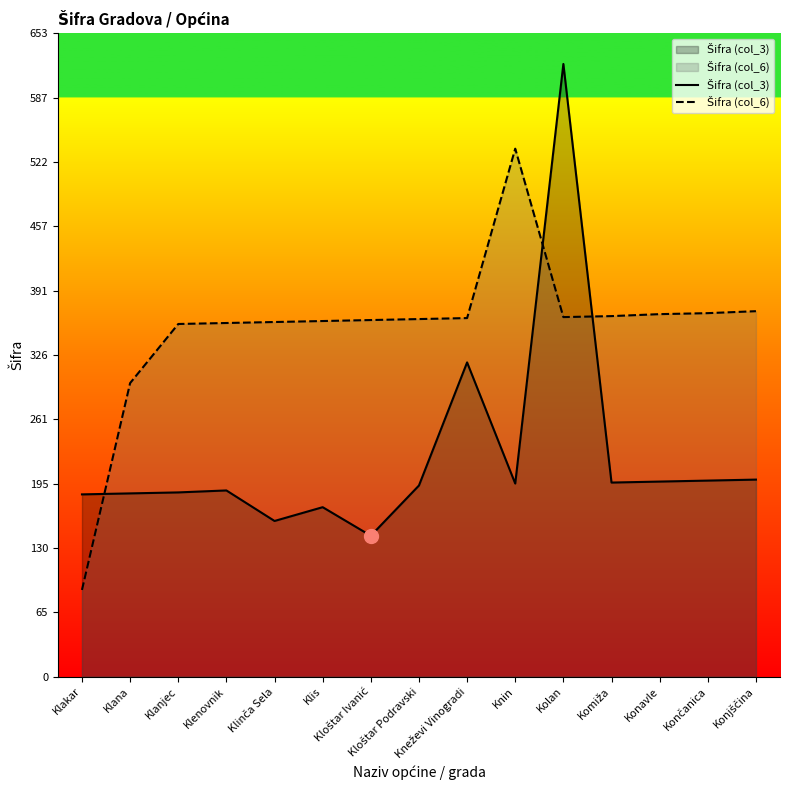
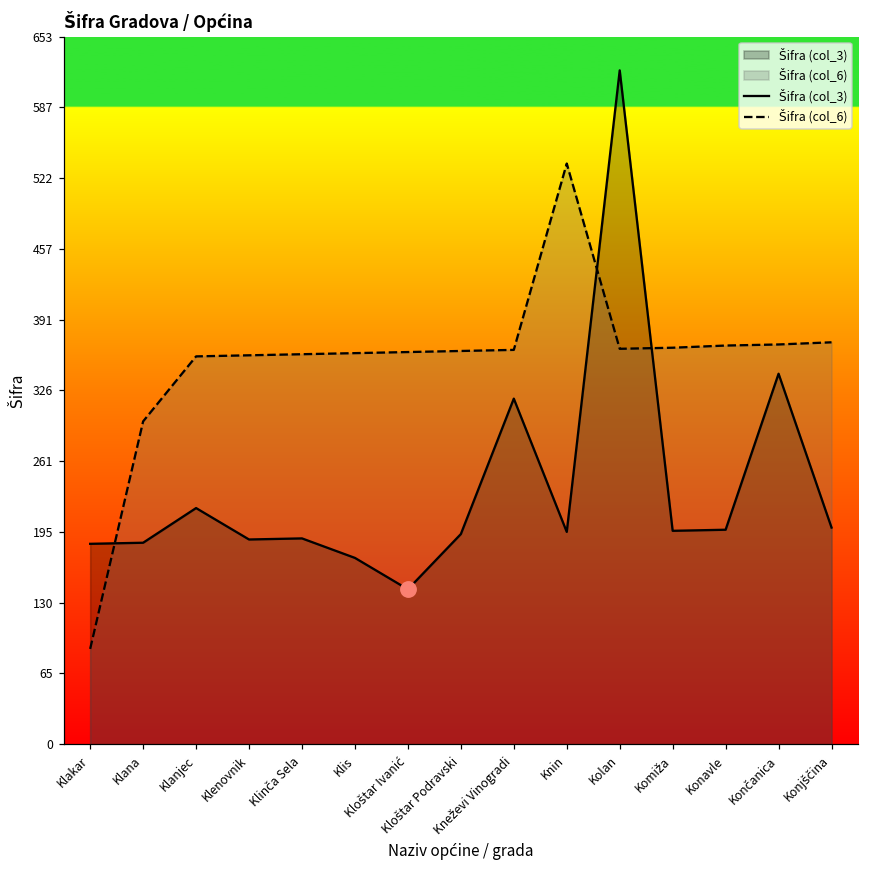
  {
    "Šifra (col_3)": {
      "Klakar": 190,
      "Klana": 190,
-     "Klanjec": 190,
+     "Klanjec": 220,
      "Klenovnik": 190,
-     "Klinča Sela": 160,
+     "Klinča Sela": 190,
      "Klis": 170,
      "Kloštar Podravski": 190,
      "Kneževi Vinogradi": 320,
      "Knin": 200,
      "Kolan": 620,
      "Komiža": 200,
      "Konavle": 200,
-     "Končanica": 200,
+     "Končanica": 340,
      "Konjščina": 200
    }
  }
